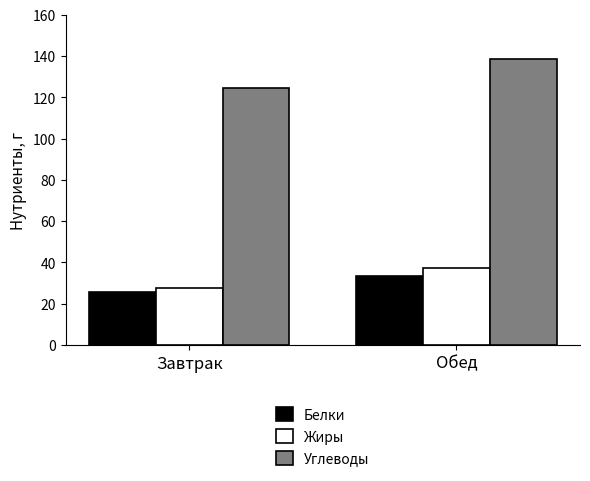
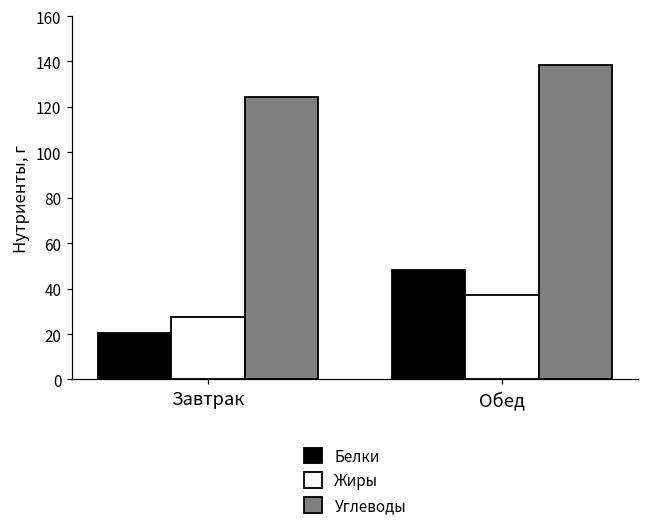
  {
    "Белки": {
-     "Завтрак": 26,
-     "Обед": 33
+     "Завтрак": 20,
+     "Обед": 48
    },
    "Жиры": {
      "Завтрак": 28,
      "Обед": 37
    },
    "Углеводы": {
      "Завтрак": 124,
      "Обед": 138
    }
  }
